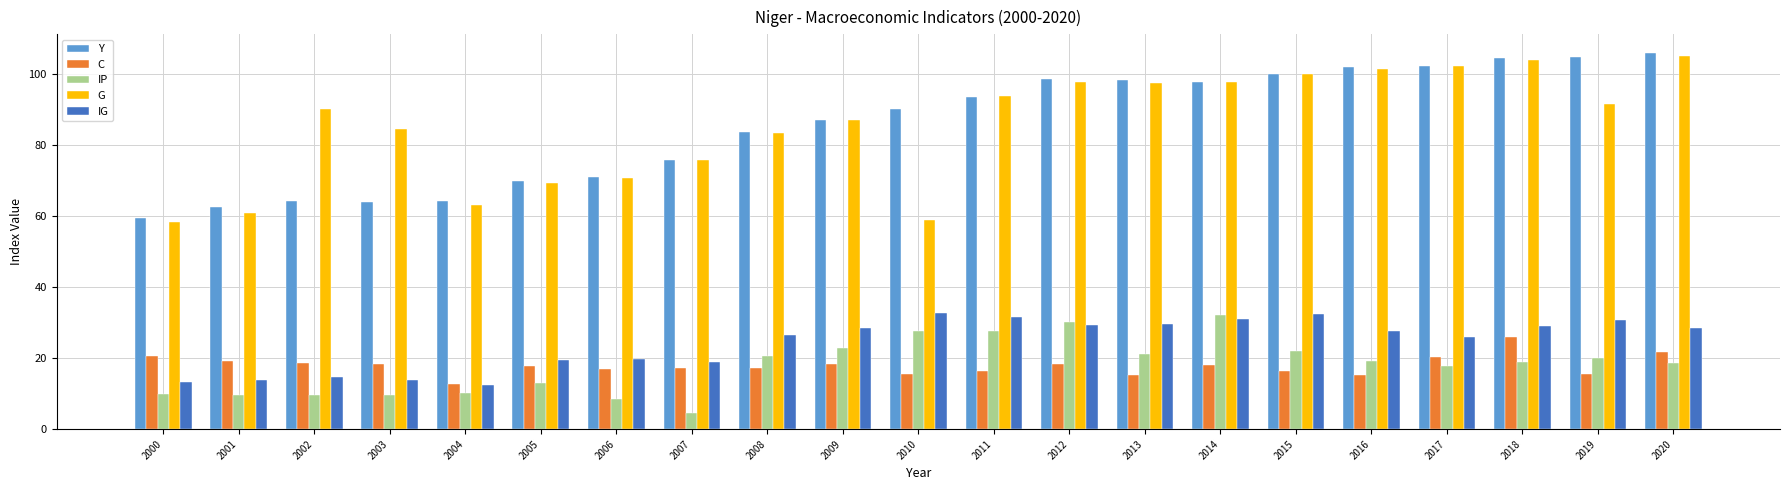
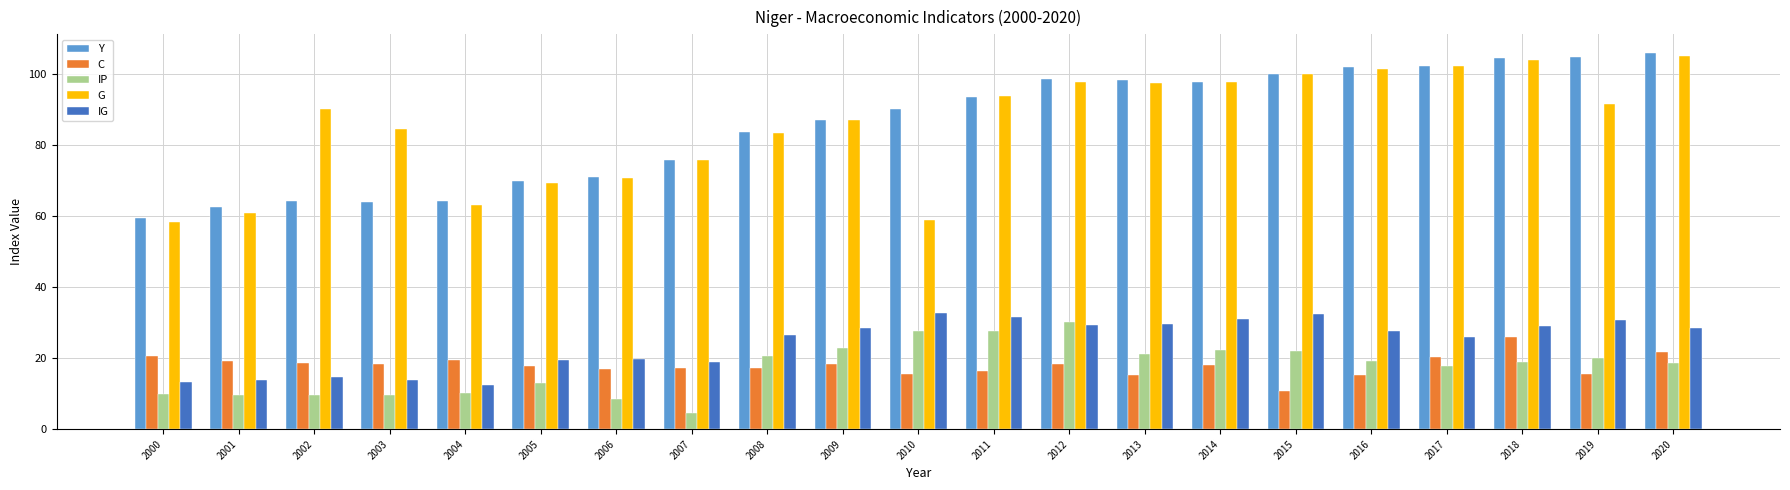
  {
    "C": {
      "2000": 21,
      "2001": 19,
      "2002": 19,
      "2003": 18,
-     "2004": 13,
+     "2004": 19,
      "2005": 18,
      "2006": 17,
      "2007": 17,
      "2008": 17,
      "2009": 18,
      "2010": 15,
      "2011": 16,
      "2012": 18,
      "2013": 15,
      "2014": 18,
-     "2015": 16,
+     "2015": 11,
      "2016": 15,
      "2017": 20,
      "2018": 26,
      "2019": 16,
      "2020": 22
    },
    "IP": {
      "2000": 10,
      "2001": 10,
      "2002": 10,
      "2003": 10,
      "2004": 10,
      "2005": 13,
      "2006": 8,
      "2007": 5,
      "2008": 21,
      "2009": 23,
      "2010": 28,
      "2011": 28,
      "2012": 30,
      "2013": 21,
-     "2014": 32,
+     "2014": 22,
      "2015": 22,
      "2016": 19,
      "2017": 18,
      "2018": 19,
      "2019": 20,
      "2020": 19
    },
    "G": {
      "2000": 58,
      "2001": 61,
      "2002": 90,
      "2003": 85,
      "2004": 63,
      "2005": 69,
      "2006": 71,
      "2007": 76,
      "2008": 83,
      "2009": 87,
      "2010": 59,
      "2011": 94,
      "2012": 98,
      "2013": 97,
      "2014": 98,
      "2015": 100,
      "2016": 101,
      "2017": 102,
      "2018": 104,
      "2019": 91,
      "2020": 105
    }
  }
